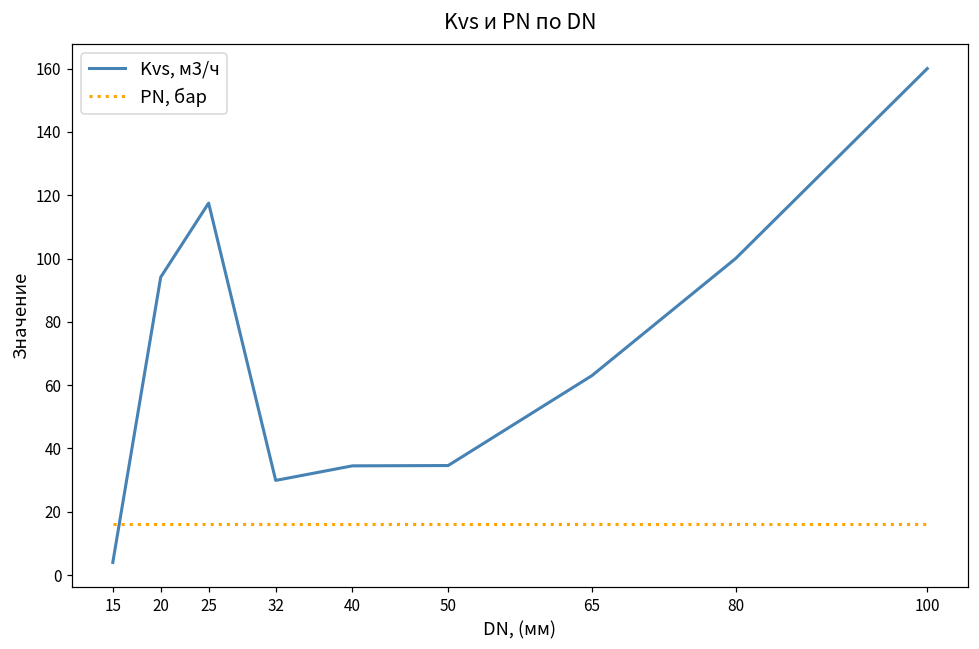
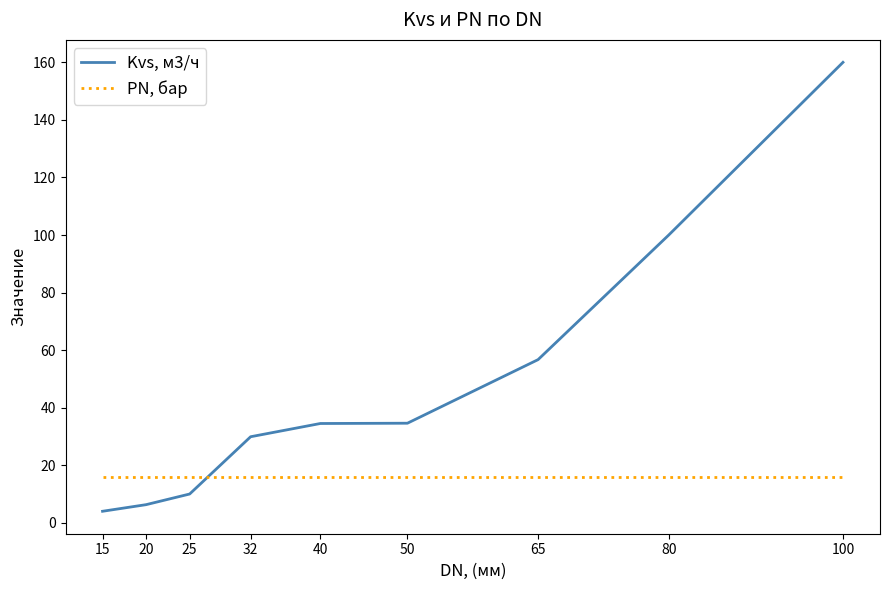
  {
    "Kvs, м3/ч": {
      "15": 4,
-     "20": 94,
-     "25": 118,
+     "20": 6,
+     "25": 10,
      "32": 30,
      "40": 35,
      "50": 35,
-     "65": 63,
+     "65": 57,
      "80": 100,
      "100": 160
    },
    "PN, бар": {
      "15": 16,
      "20": 16,
      "25": 16,
      "32": 16,
      "40": 16,
      "50": 16,
      "65": 16,
      "80": 16,
      "100": 16
    }
  }
